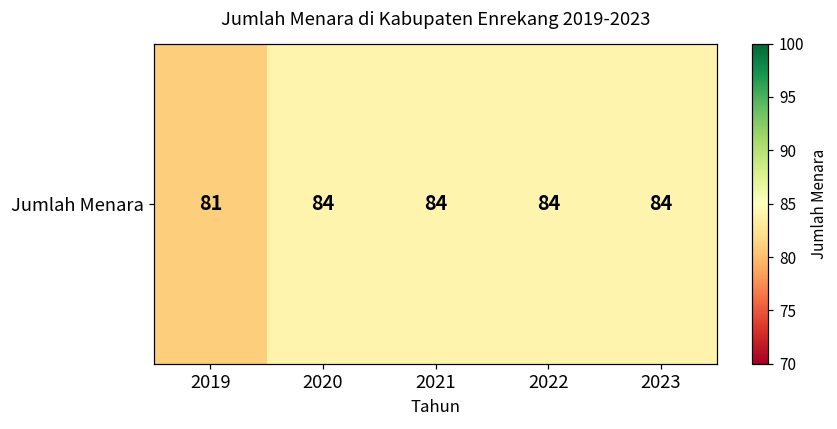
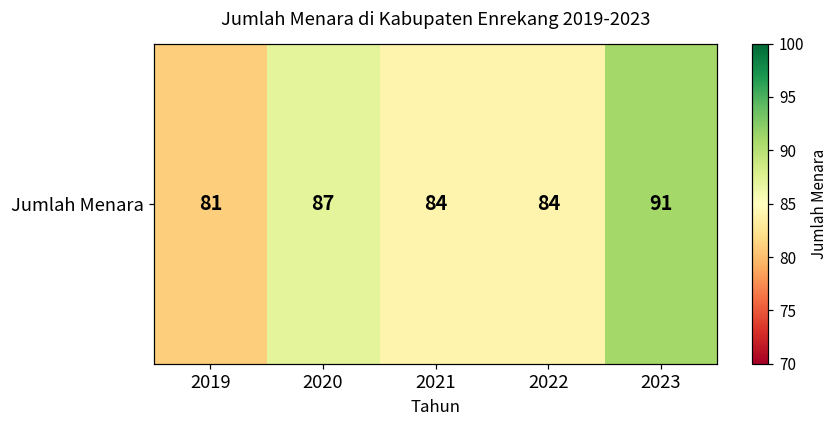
  {
    "Jumlah Menara": {
      "2019": 81,
-     "2020": 84,
+     "2020": 87,
      "2021": 84,
      "2022": 84,
-     "2023": 84
+     "2023": 91
    }
  }
